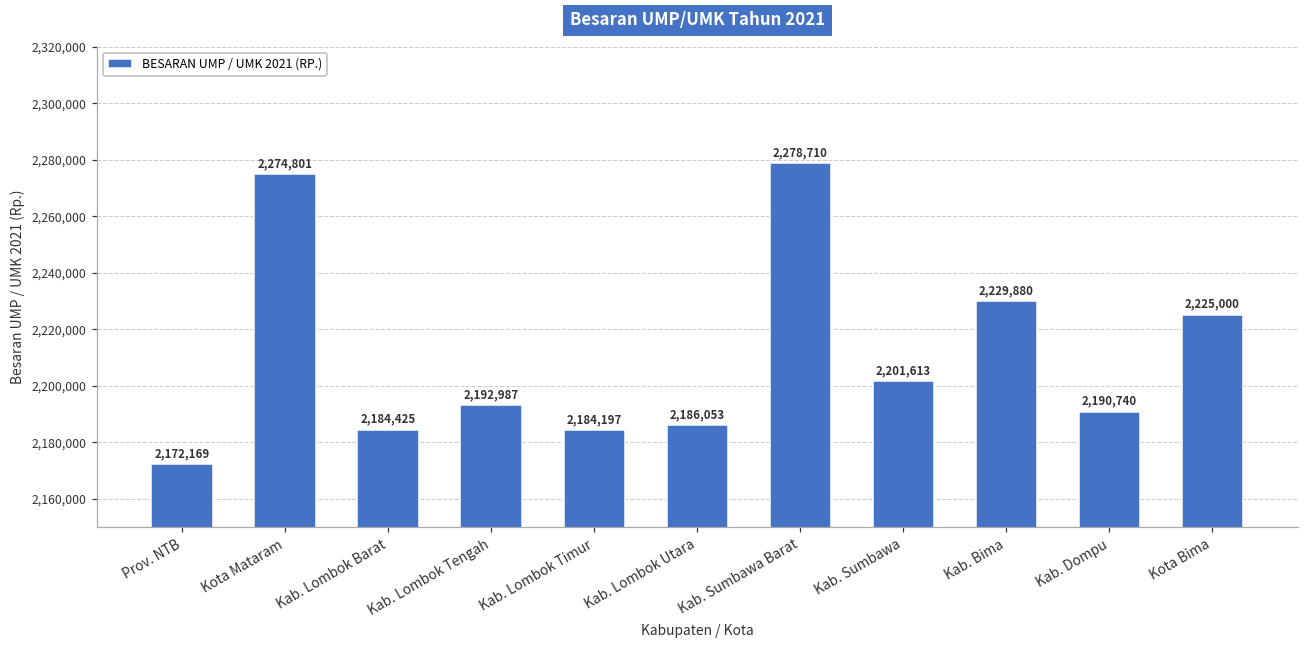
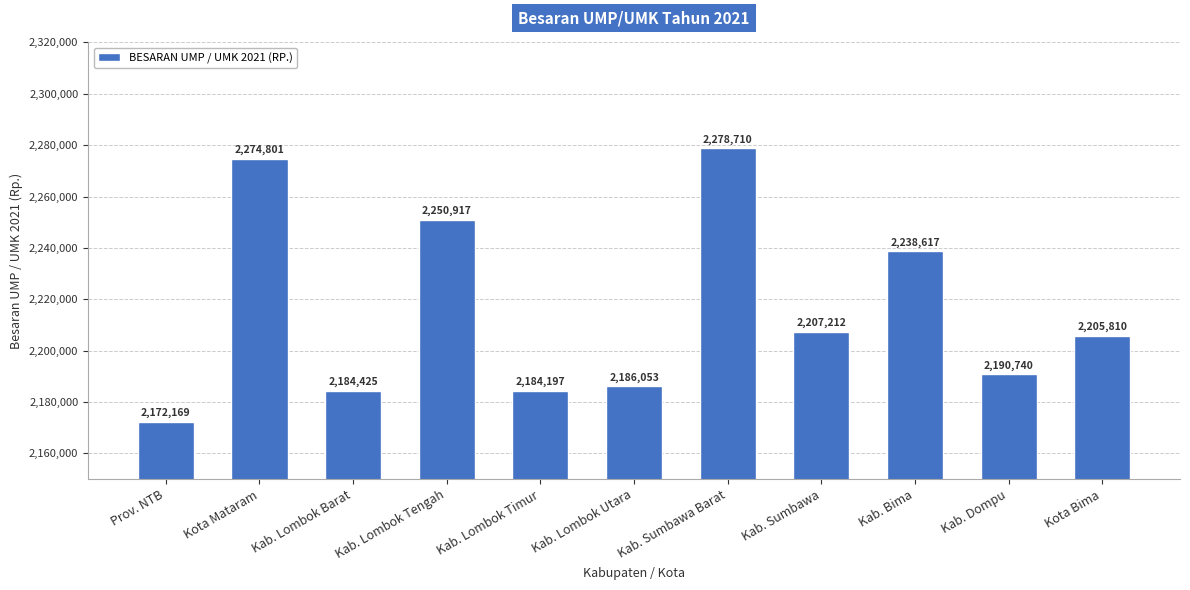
  {
    "Prov. NTB": "2,172,169",
    "Kota Mataram": "2,274,801",
    "Kab. Lombok Barat": "2,184,425",
-   "Kab. Lombok Tengah": "2,192,987",
+   "Kab. Lombok Tengah": "2,250,917",
    "Kab. Lombok Timur": "2,184,197",
    "Kab. Lombok Utara": "2,186,053",
    "Kab. Sumbawa Barat": "2,278,710",
-   "Kab. Sumbawa": "2,201,613",
-   "Kab. Bima": "2,229,880",
+   "Kab. Sumbawa": "2,207,212",
+   "Kab. Bima": "2,238,617",
    "Kab. Dompu": "2,190,740",
-   "Kota Bima": "2,225,000"
+   "Kota Bima": "2,205,810"
  }
